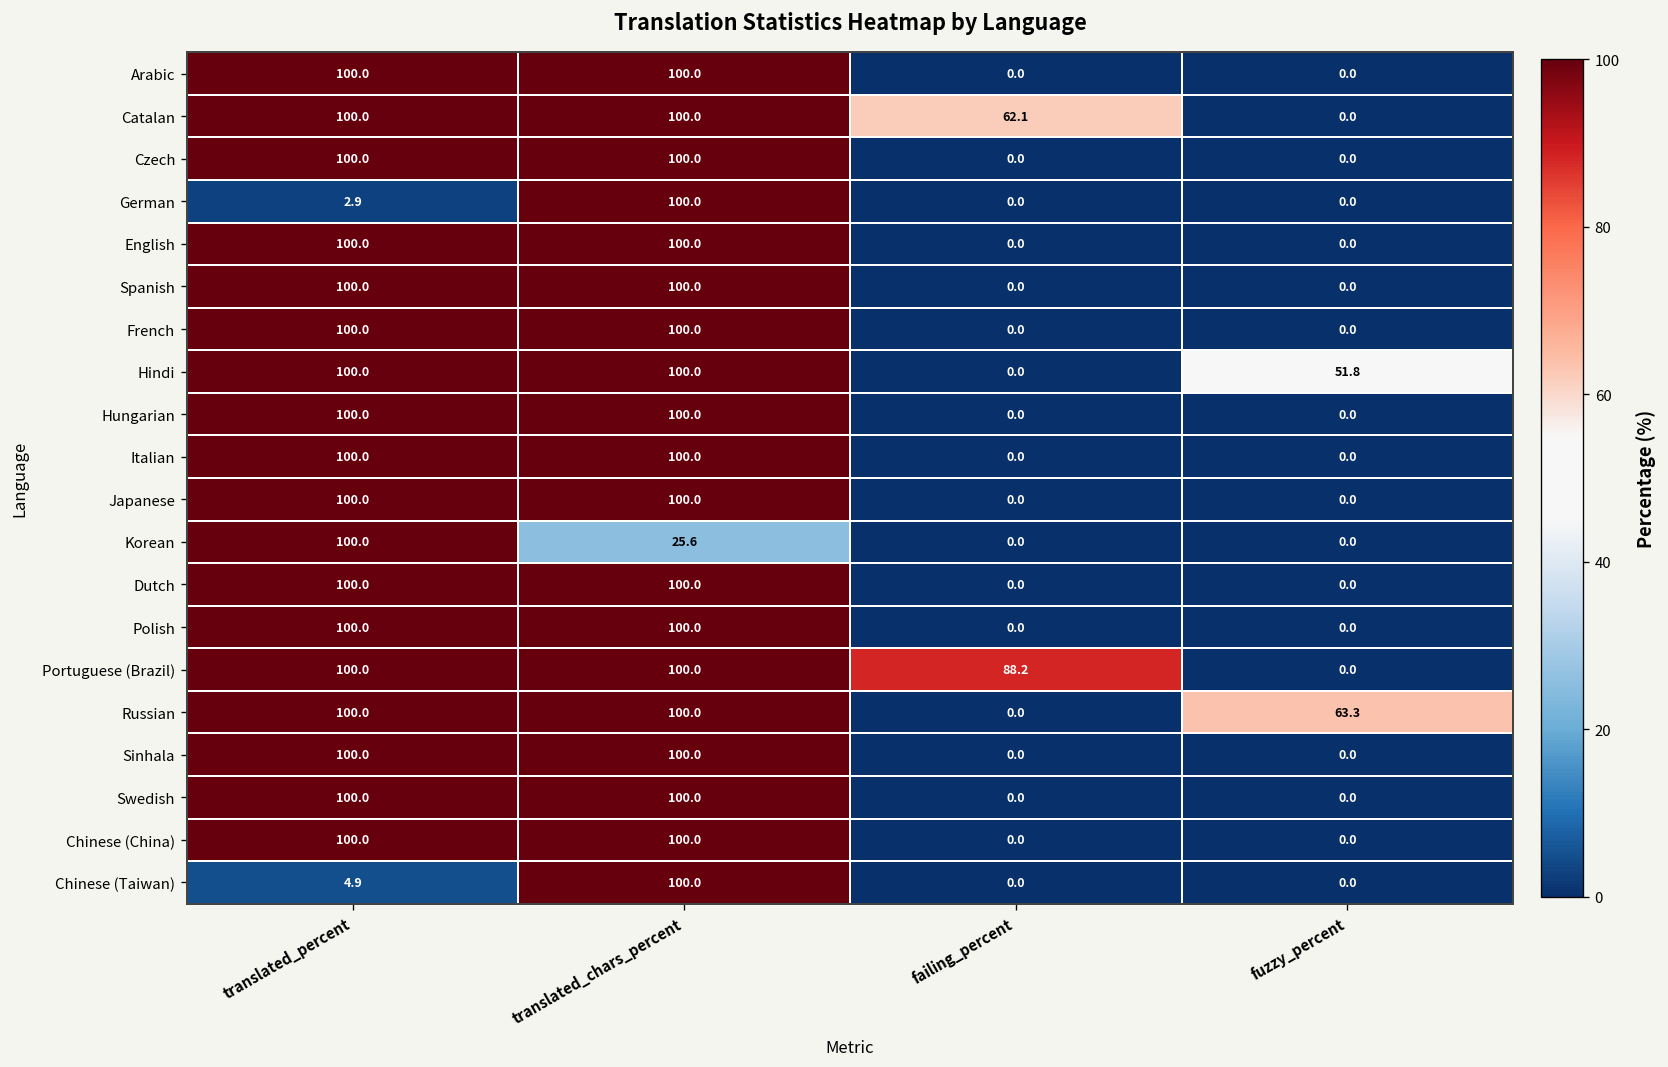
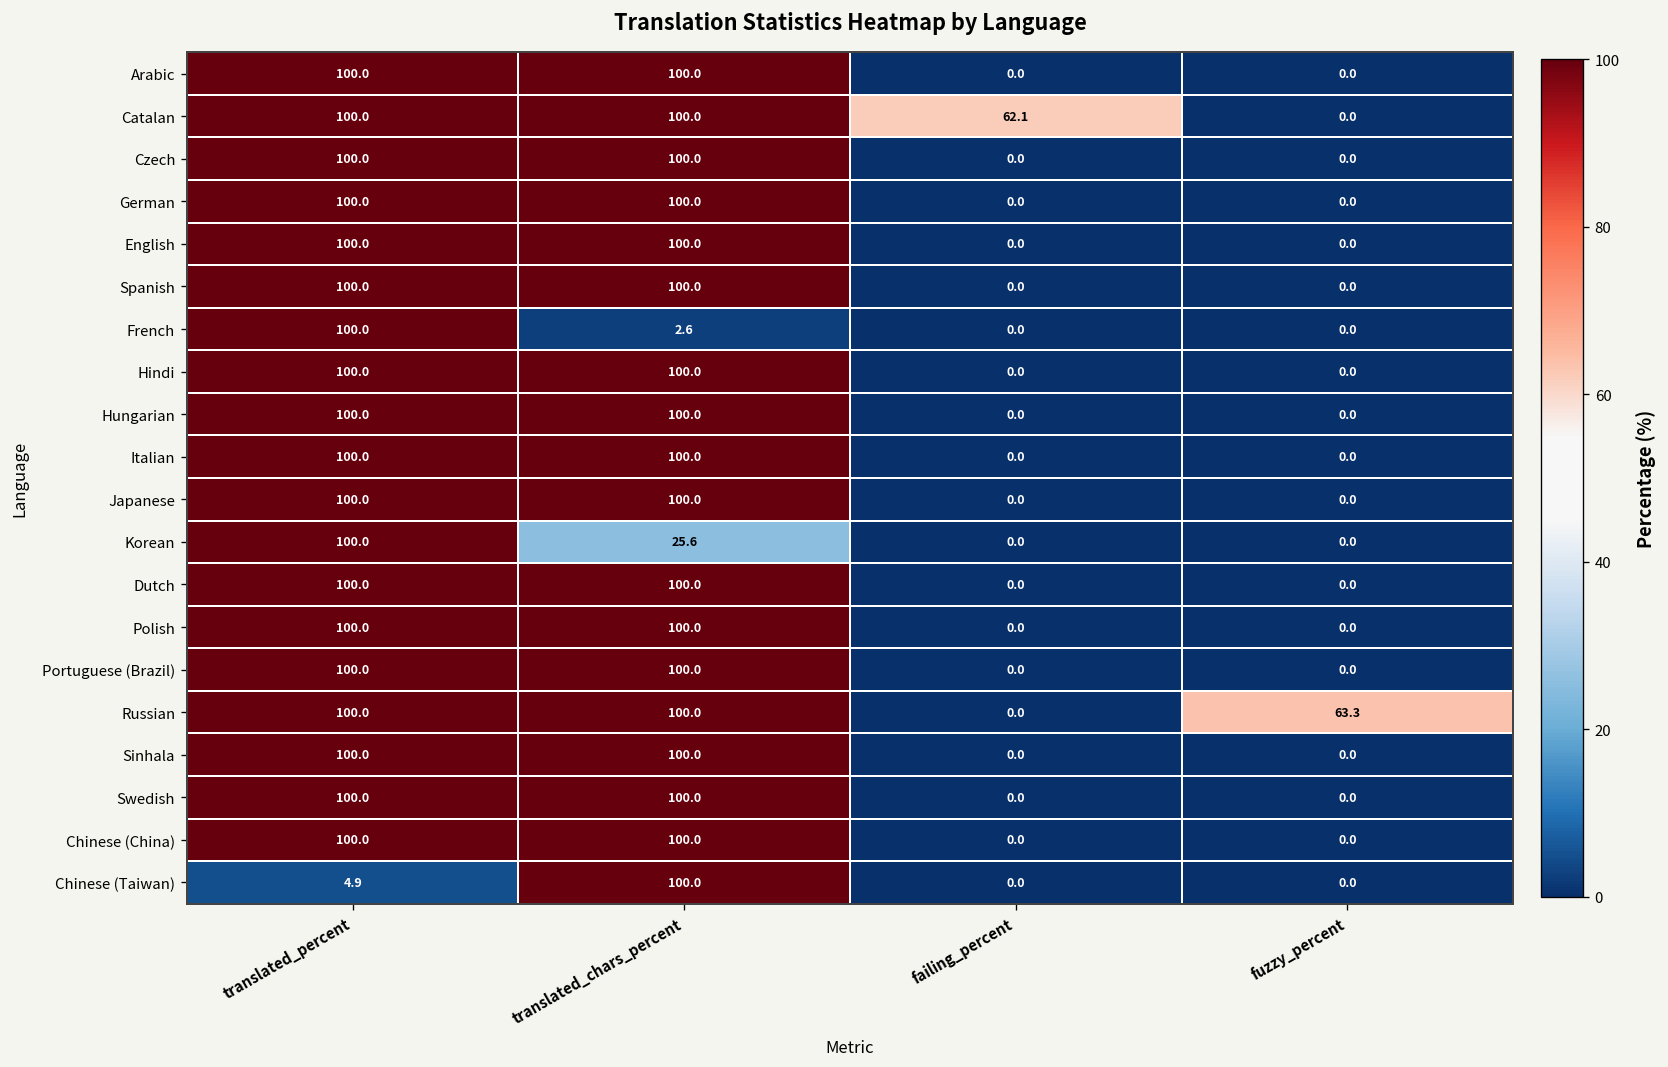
  {
    "Arabic": {
      "translated_percent": 100.0,
      "translated_chars_percent": 100.0,
      "failing_percent": 0.0,
      "fuzzy_percent": 0.0
    },
    "Catalan": {
      "translated_percent": 100.0,
      "translated_chars_percent": 100.0,
      "failing_percent": 62.1,
      "fuzzy_percent": 0.0
    },
    "Czech": {
      "translated_percent": 100.0,
      "translated_chars_percent": 100.0,
      "failing_percent": 0.0,
      "fuzzy_percent": 0.0
    },
    "German": {
-     "translated_percent": 2.9,
+     "translated_percent": 100.0,
      "translated_chars_percent": 100.0,
      "failing_percent": 0.0,
      "fuzzy_percent": 0.0
    },
    "English": {
      "translated_percent": 100.0,
      "translated_chars_percent": 100.0,
      "failing_percent": 0.0,
      "fuzzy_percent": 0.0
    },
    "Spanish": {
      "translated_percent": 100.0,
      "translated_chars_percent": 100.0,
      "failing_percent": 0.0,
      "fuzzy_percent": 0.0
    },
    "French": {
      "translated_percent": 100.0,
-     "translated_chars_percent": 100.0,
+     "translated_chars_percent": 2.6,
      "failing_percent": 0.0,
      "fuzzy_percent": 0.0
    },
    "Hindi": {
      "translated_percent": 100.0,
      "translated_chars_percent": 100.0,
      "failing_percent": 0.0,
-     "fuzzy_percent": 51.8
+     "fuzzy_percent": 0.0
    },
    "Hungarian": {
      "translated_percent": 100.0,
      "translated_chars_percent": 100.0,
      "failing_percent": 0.0,
      "fuzzy_percent": 0.0
    },
    "Italian": {
      "translated_percent": 100.0,
      "translated_chars_percent": 100.0,
      "failing_percent": 0.0,
      "fuzzy_percent": 0.0
    },
    "Japanese": {
      "translated_percent": 100.0,
      "translated_chars_percent": 100.0,
      "failing_percent": 0.0,
      "fuzzy_percent": 0.0
    },
    "Korean": {
      "translated_percent": 100.0,
      "translated_chars_percent": 25.6,
      "failing_percent": 0.0,
      "fuzzy_percent": 0.0
    },
    "Dutch": {
      "translated_percent": 100.0,
      "translated_chars_percent": 100.0,
      "failing_percent": 0.0,
      "fuzzy_percent": 0.0
    },
    "Polish": {
      "translated_percent": 100.0,
      "translated_chars_percent": 100.0,
      "failing_percent": 0.0,
      "fuzzy_percent": 0.0
    },
    "Portuguese (Brazil)": {
      "translated_percent": 100.0,
      "translated_chars_percent": 100.0,
-     "failing_percent": 88.2,
+     "failing_percent": 0.0,
      "fuzzy_percent": 0.0
    },
    "Russian": {
      "translated_percent": 100.0,
      "translated_chars_percent": 100.0,
      "failing_percent": 0.0,
      "fuzzy_percent": 63.3
    },
    "Sinhala": {
      "translated_percent": 100.0,
      "translated_chars_percent": 100.0,
      "failing_percent": 0.0,
      "fuzzy_percent": 0.0
    },
    "Swedish": {
      "translated_percent": 100.0,
      "translated_chars_percent": 100.0,
      "failing_percent": 0.0,
      "fuzzy_percent": 0.0
    },
    "Chinese (China)": {
      "translated_percent": 100.0,
      "translated_chars_percent": 100.0,
      "failing_percent": 0.0,
      "fuzzy_percent": 0.0
    },
    "Chinese (Taiwan)": {
      "translated_percent": 4.9,
      "translated_chars_percent": 100.0,
      "failing_percent": 0.0,
      "fuzzy_percent": 0.0
    }
  }
